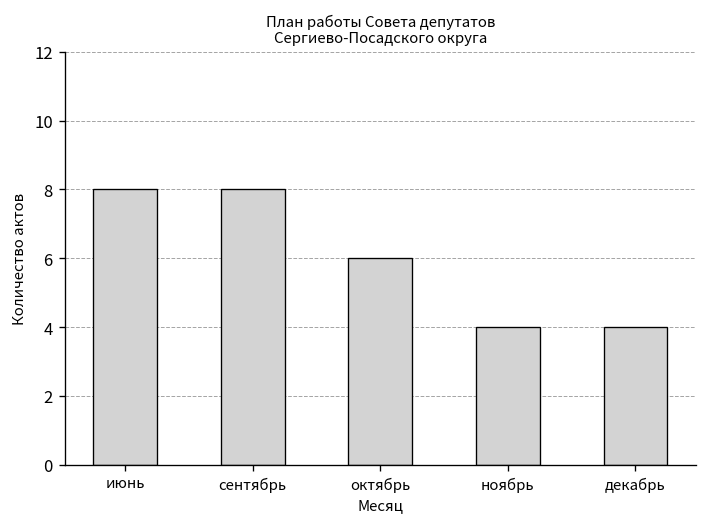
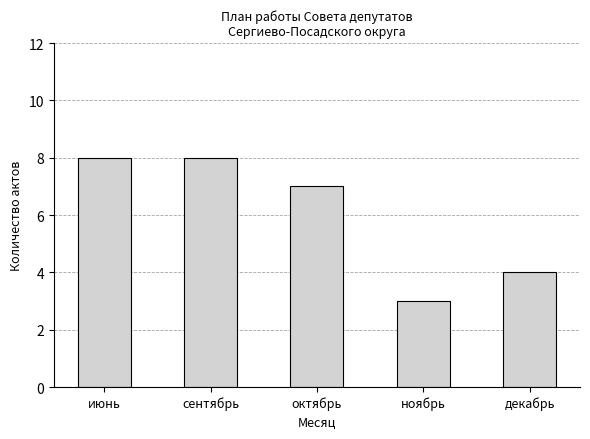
  {
    "июнь": 8,
    "сентябрь": 8,
-   "октябрь": 6,
-   "ноябрь": 4,
+   "октябрь": 7,
+   "ноябрь": 3,
    "декабрь": 4
  }
